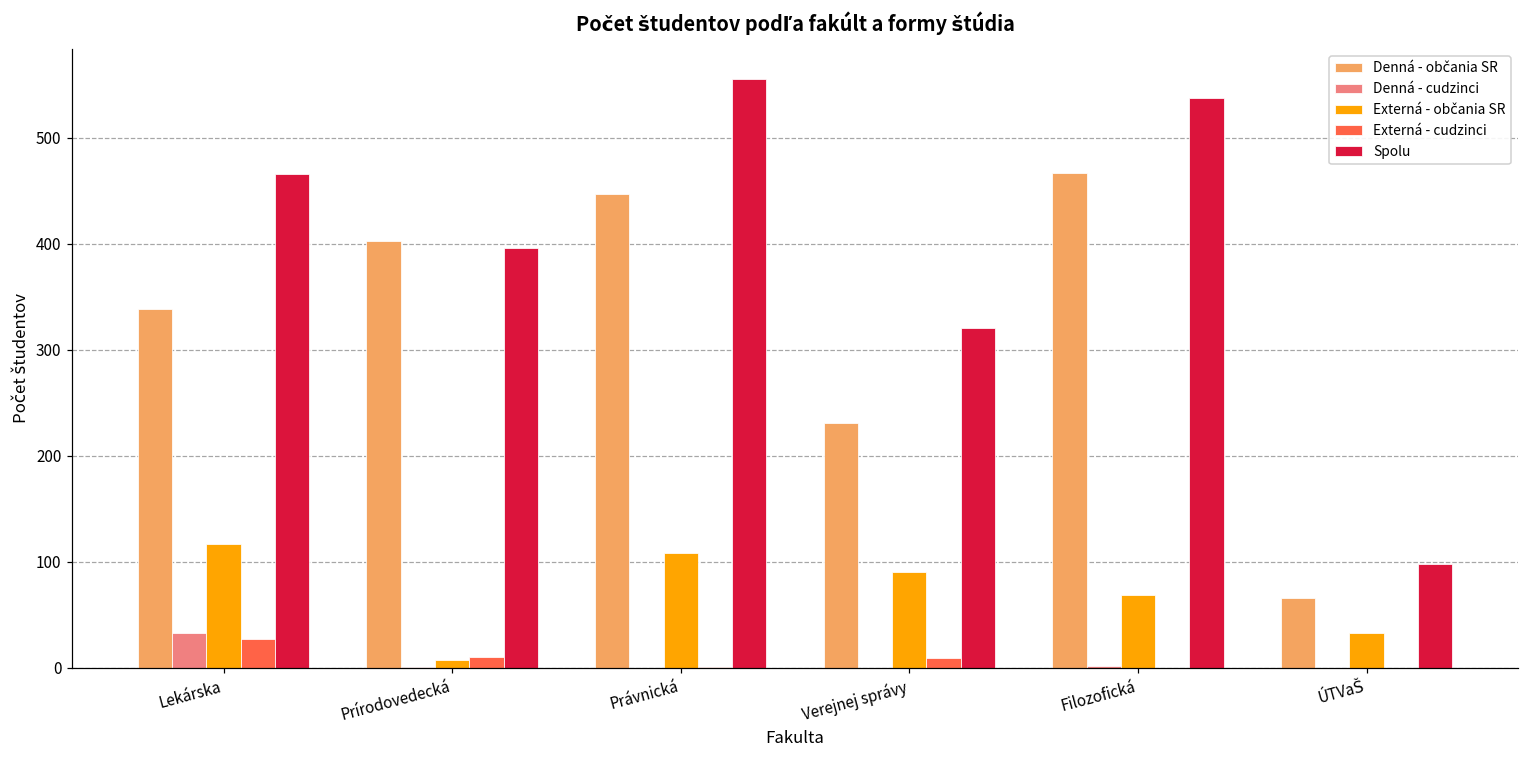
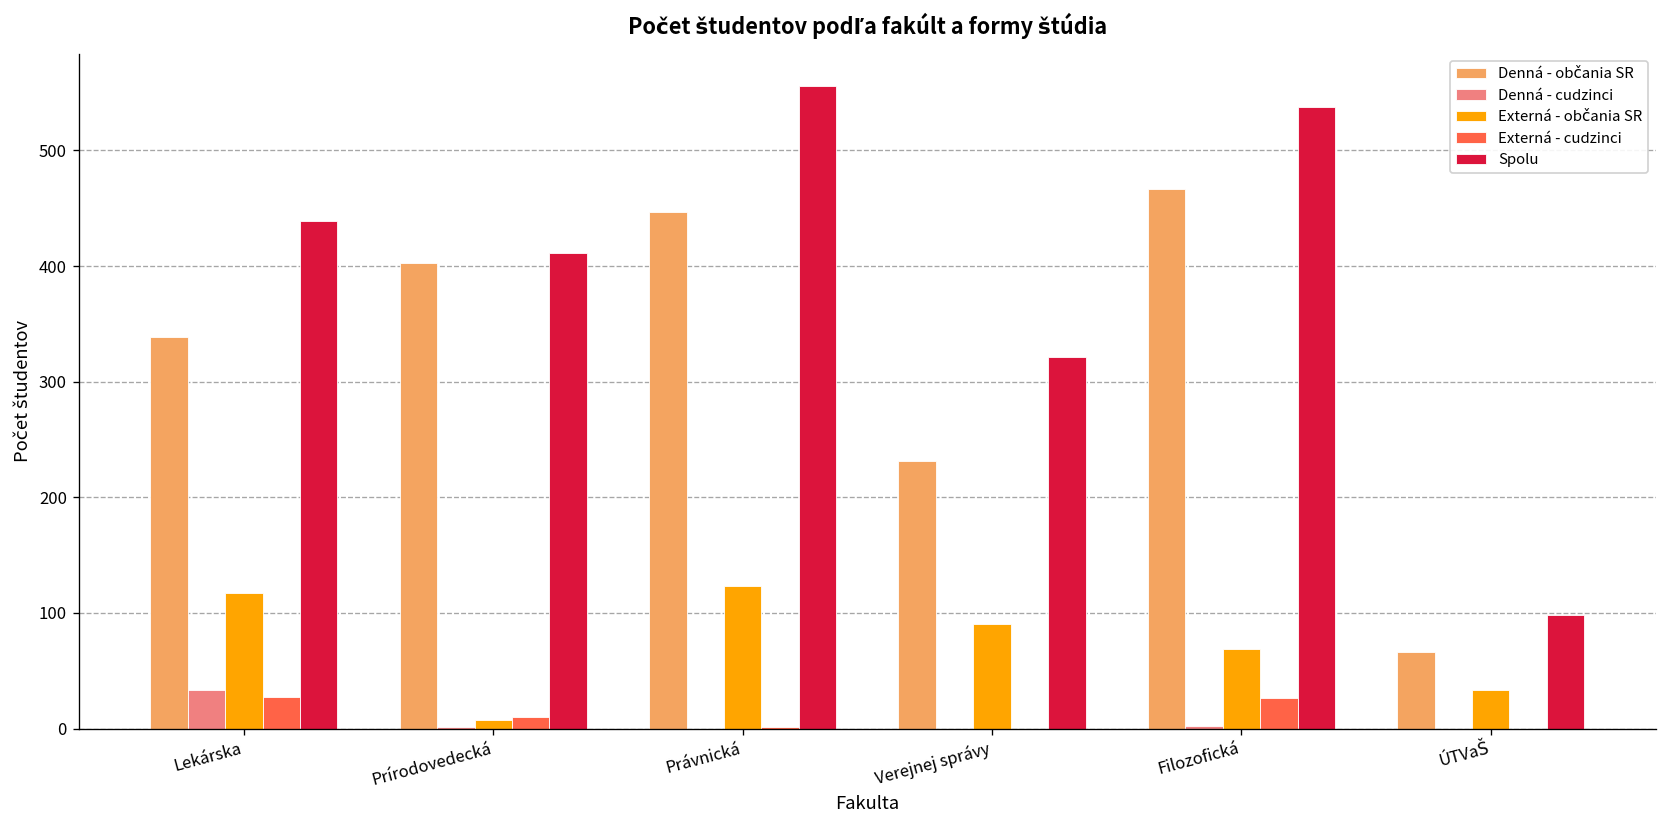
  {
    "Externá - občania SR": {
      "Lekárska": 120,
      "Prírodovedecká": 10,
-     "Právnická": 110,
+     "Právnická": 120,
      "Verejnej správy": 90,
      "Filozofická": 70,
      "ÚTVaŠ": 30
    },
    "Externá - cudzinci": {
      "Lekárska": 30,
      "Prírodovedecká": 10,
-     "Verejnej správy": 10,
-     "Filozofická": 0,
+     "Verejnej správy": 0,
+     "Filozofická": 30,
      "ÚTVaŠ": 0
    },
    "Spolu": {
-     "Lekárska": 470,
-     "Prírodovedecká": 400,
+     "Lekárska": 440,
+     "Prírodovedecká": 410,
      "Právnická": 560,
      "Verejnej správy": 320,
      "Filozofická": 540,
      "ÚTVaŠ": 100
    }
  }
